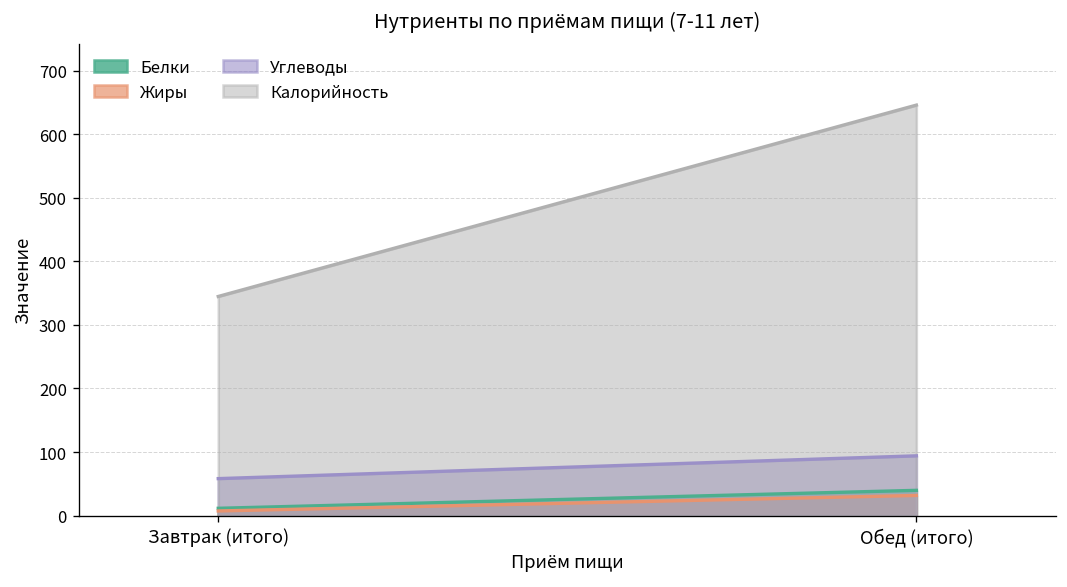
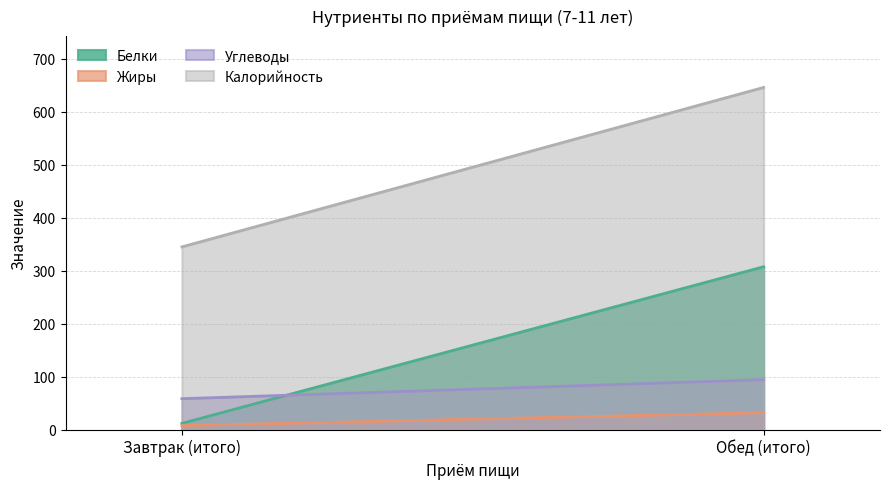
  {
    "Белки": {
-     "Обед (итого)": 40
+     "Обед (итого)": 310
    },
    "Жиры": {
      "Обед (итого)": 30
    }
  }
